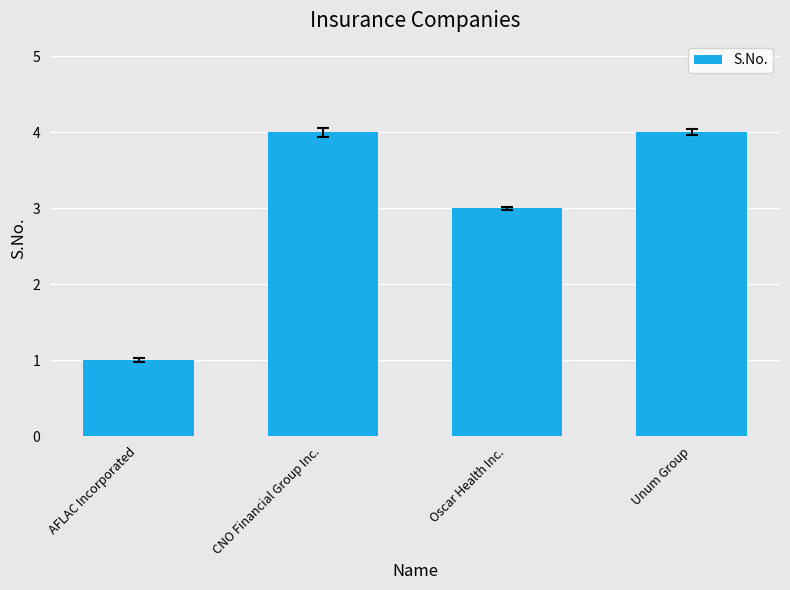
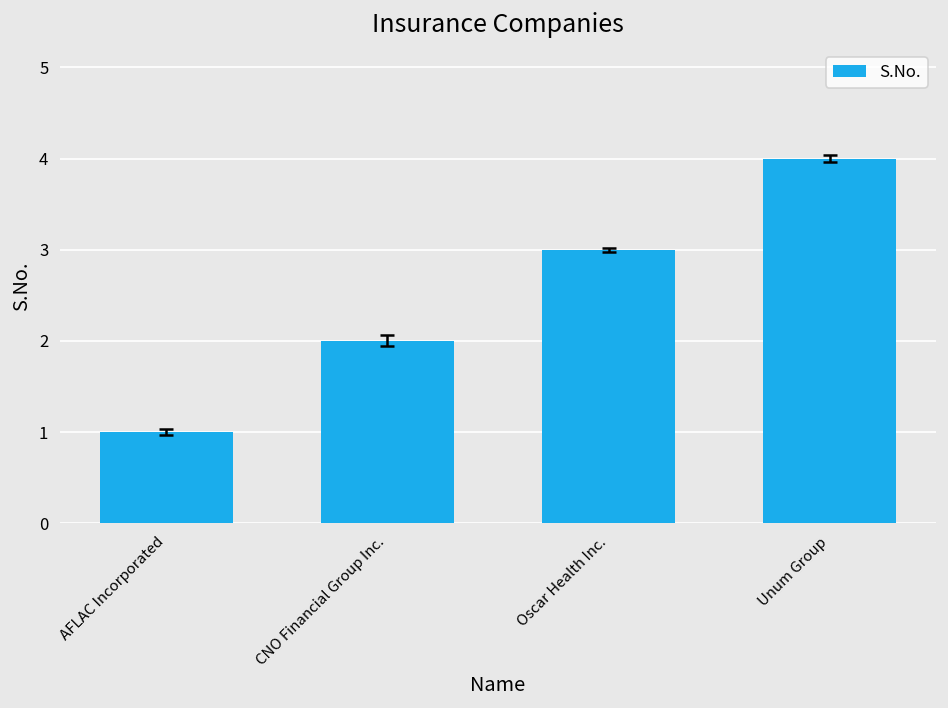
  {
    "S.No.": {
      "AFLAC Incorporated": 1,
-     "CNO Financial Group Inc.": 4,
+     "CNO Financial Group Inc.": 2,
      "Oscar Health Inc.": 3,
      "Unum Group": 4
    }
  }
